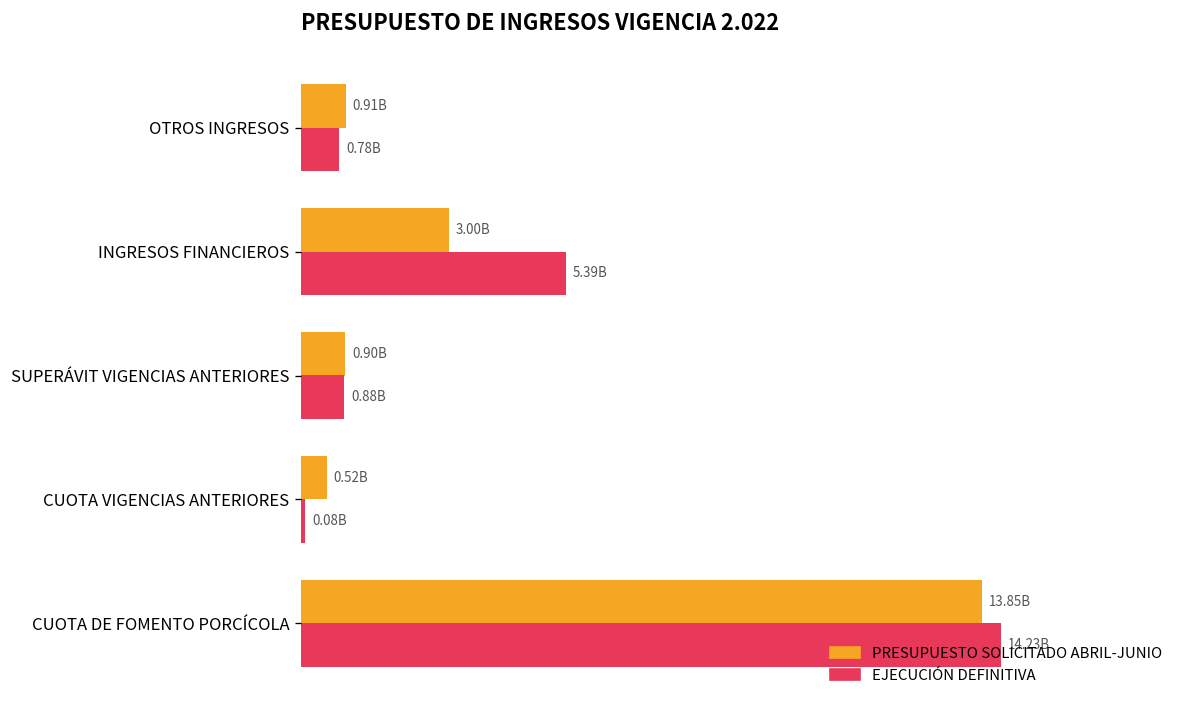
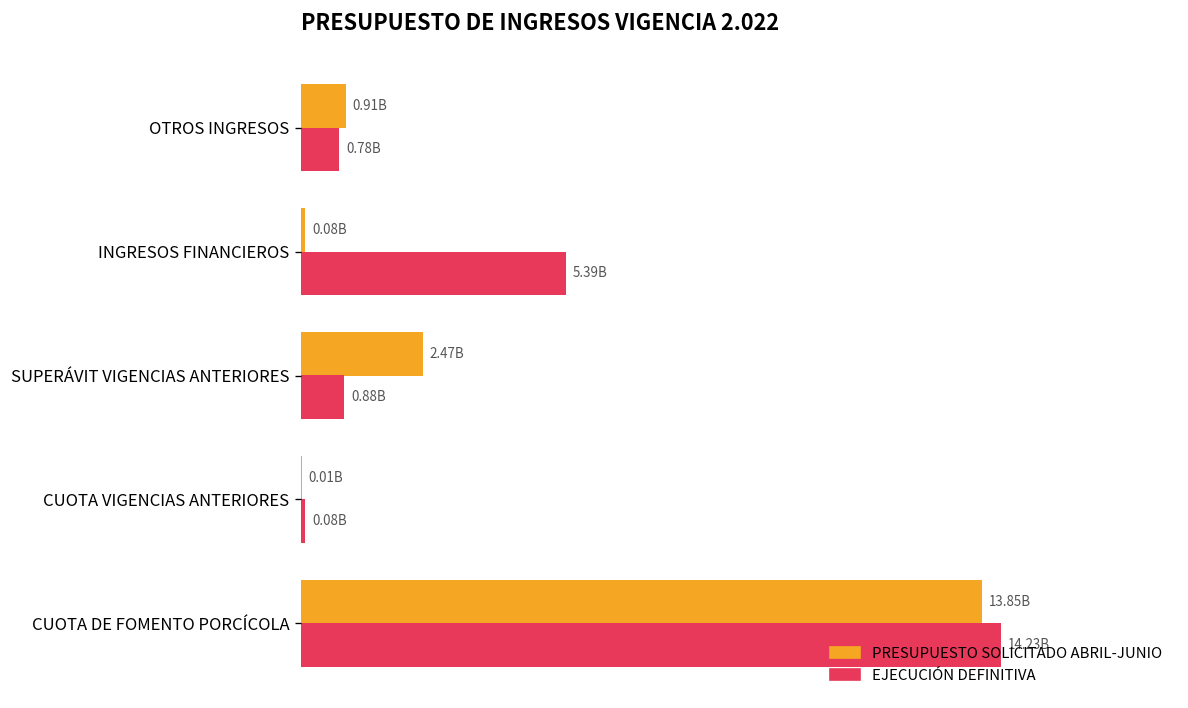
  {
    "PRESUPUESTO SOLICITADO ABRIL-JUNIO": {
      "OTROS INGRESOS": "0.91B",
-     "INGRESOS FINANCIEROS": "3.00B",
-     "SUPERÁVIT VIGENCIAS ANTERIORES": "0.90B",
-     "CUOTA VIGENCIAS ANTERIORES": "0.52B",
+     "INGRESOS FINANCIEROS": "0.08B",
+     "SUPERÁVIT VIGENCIAS ANTERIORES": "2.47B",
+     "CUOTA VIGENCIAS ANTERIORES": "0.01B",
      "CUOTA DE FOMENTO PORCÍCOLA": "13.85B"
    },
    "EJECUCIÓN DEFINITIVA": {
      "OTROS INGRESOS": "0.78B",
      "INGRESOS FINANCIEROS": "5.39B",
      "SUPERÁVIT VIGENCIAS ANTERIORES": "0.88B",
      "CUOTA VIGENCIAS ANTERIORES": "0.08B",
      "CUOTA DE FOMENTO PORCÍCOLA": "14.23B"
    }
  }
